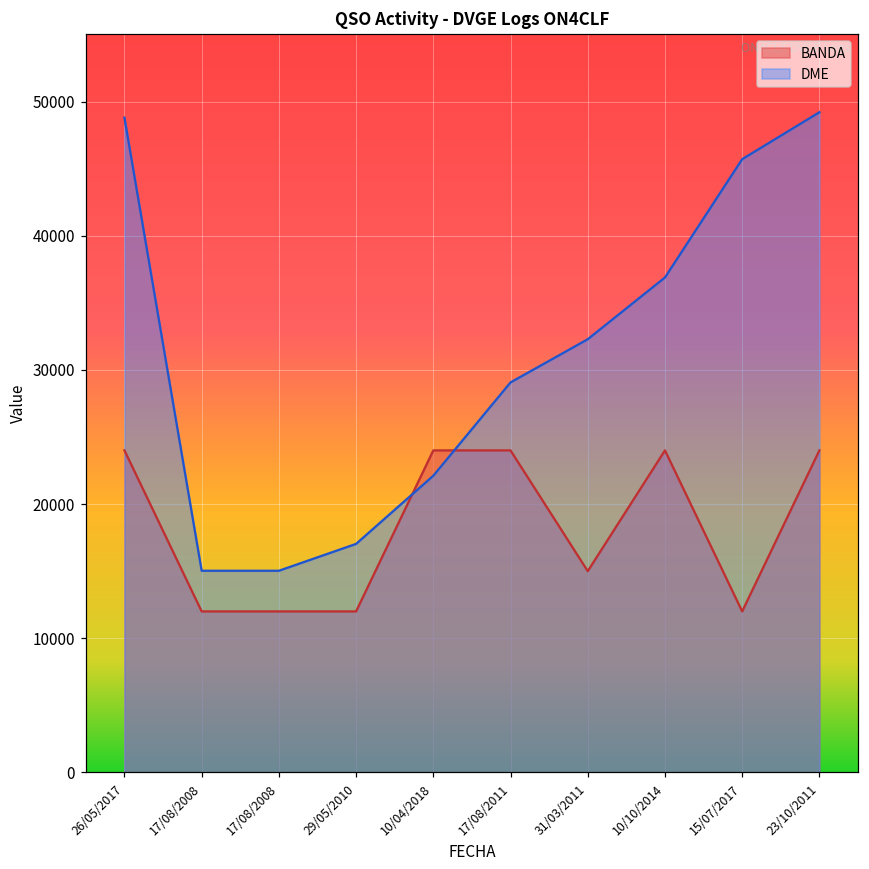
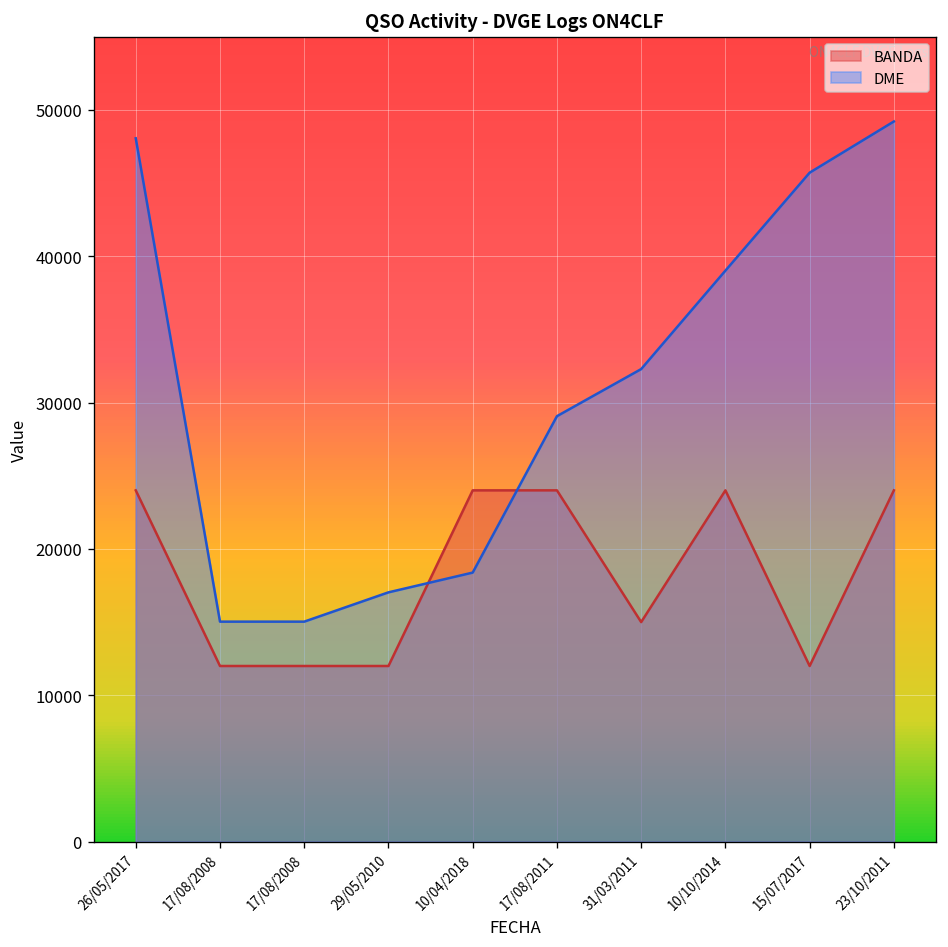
  {
    "BANDA": {
      "26/05/2017": 24000,
      "29/05/2010": 12000,
      "10/04/2018": 24000,
      "17/08/2011": 24000,
      "31/03/2011": 15000,
      "10/10/2014": 24000,
      "15/07/2017": 12000,
      "23/10/2011": 24000
    },
    "DME": {
-     "26/05/2017": 48800,
+     "26/05/2017": 48100,
      "29/05/2010": 17000,
-     "10/04/2018": 22100,
+     "10/04/2018": 18400,
      "17/08/2011": 29100,
      "31/03/2011": 32300,
-     "10/10/2014": 36900,
+     "10/10/2014": 39000,
      "15/07/2017": 45700,
      "23/10/2011": 49200
    }
  }
